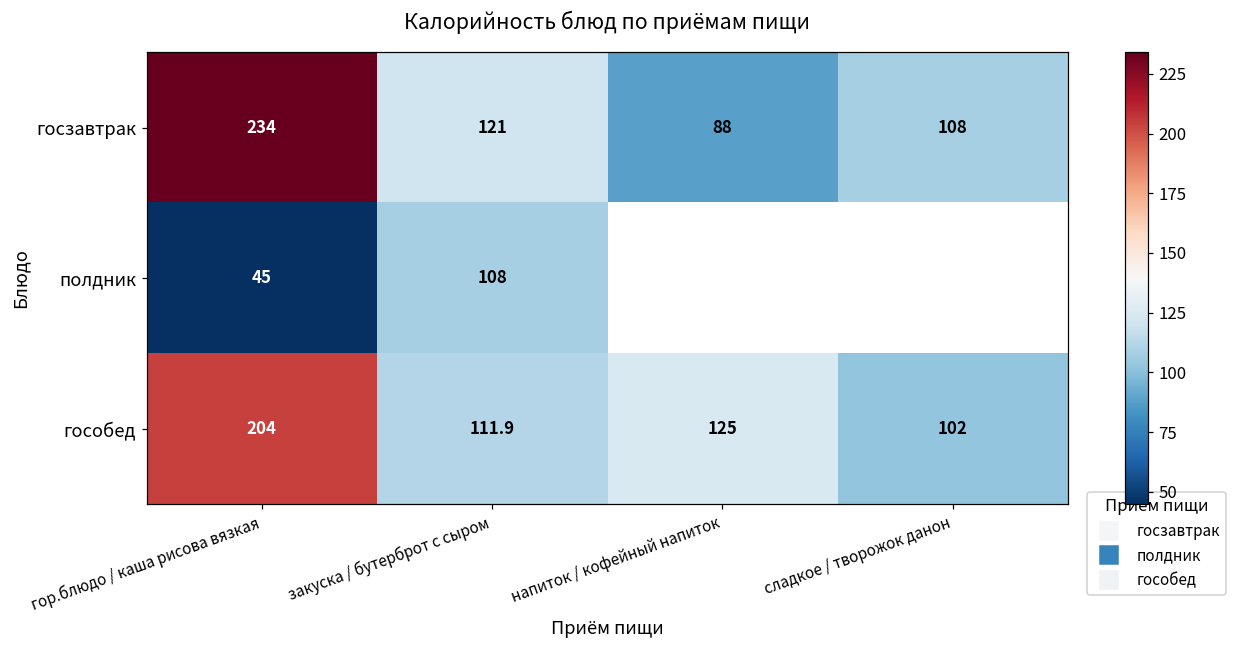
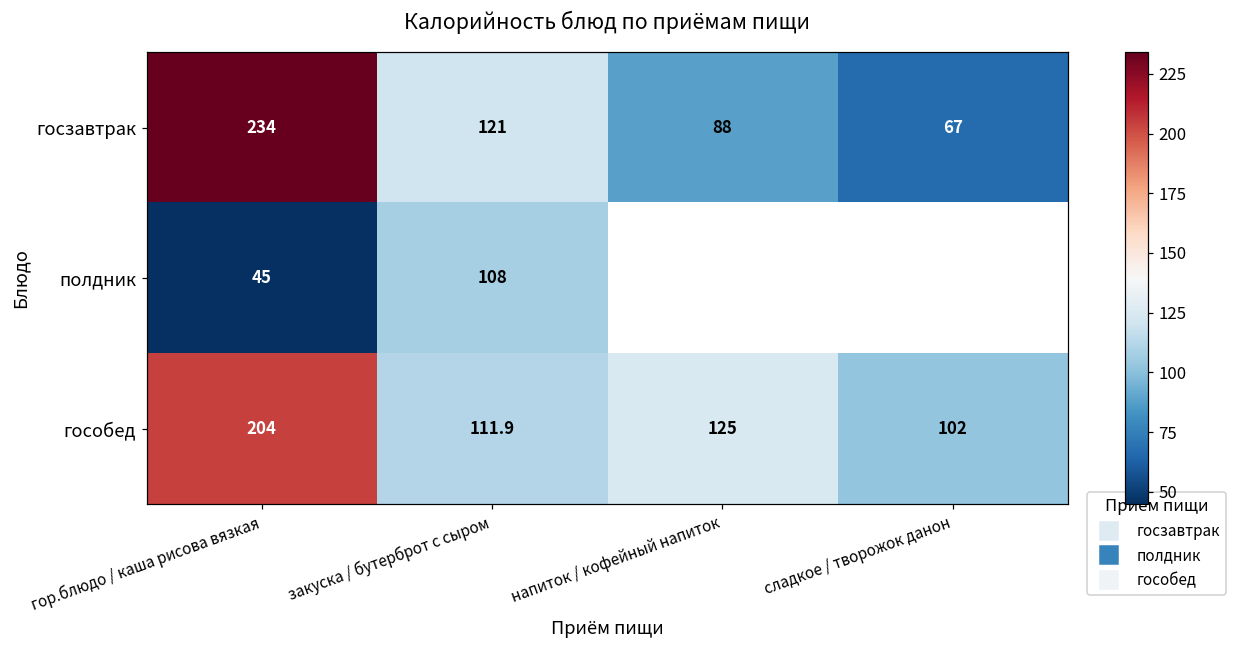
  {
    "госзавтрак": {
      "гор.блюдо / каша рисова вязкая": 234,
      "закуска / бутерброт с сыром": 121,
      "напиток / кофейный напиток": 88,
-     "сладкое / творожок данон": 108
+     "сладкое / творожок данон": 67
    },
    "полдник": {
      "гор.блюдо / каша рисова вязкая": 45,
      "закуска / бутерброт с сыром": 108
    },
    "гособед": {
      "гор.блюдо / каша рисова вязкая": 204,
      "закуска / бутерброт с сыром": 111.9,
      "напиток / кофейный напиток": 125,
      "сладкое / творожок данон": 102
    }
  }
